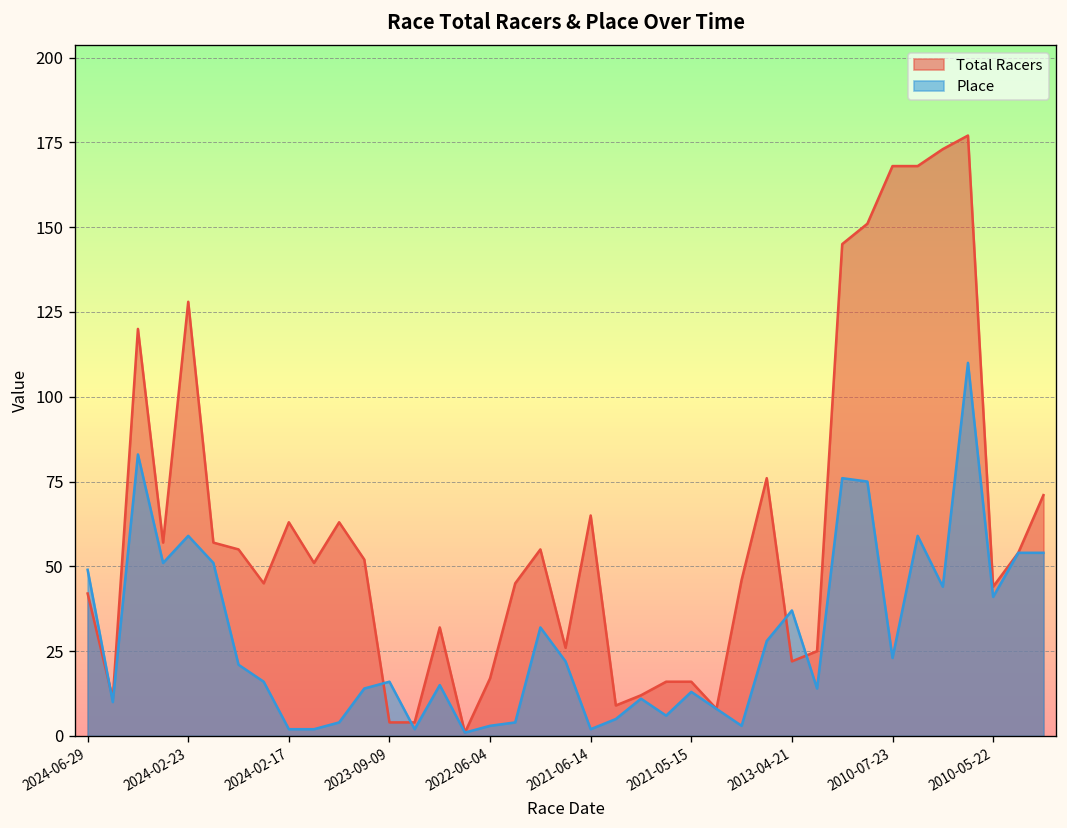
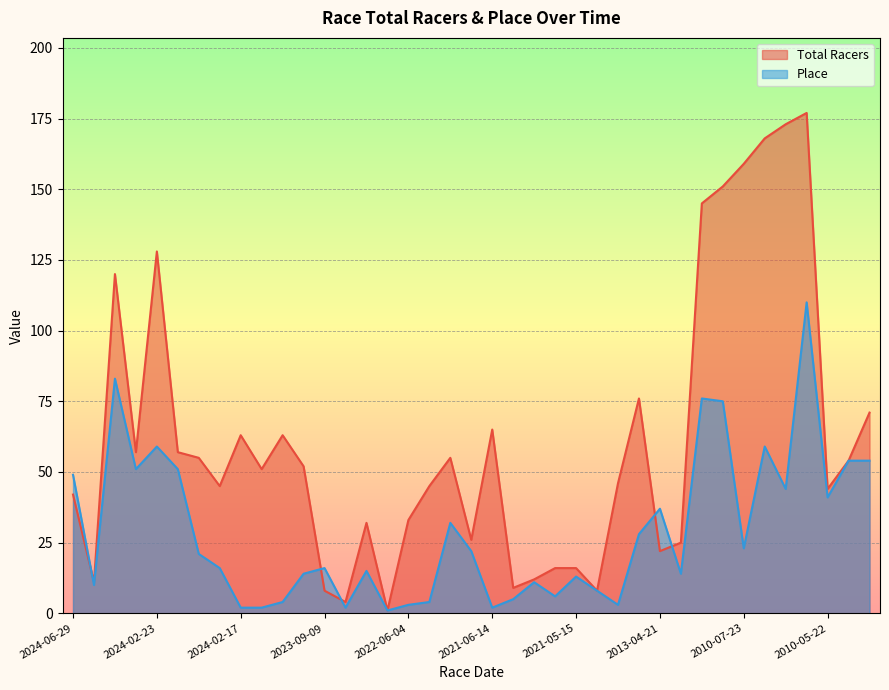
  {
    "Total Racers": {
      "2024-06-29": 42,
-     "2023-09-09": 4,
-     "2022-06-04": 17,
+     "2023-09-09": 8,
+     "2022-06-04": 33,
      "2021-06-14": 65,
      "2013-04-21": 22,
-     "2010-07-23": 168
+     "2010-07-23": 159
    },
    "Place": {
      "2024-06-29": 49,
      "2023-09-09": 16,
      "2022-06-04": 3,
      "2021-06-14": 2,
      "2013-04-21": 37,
      "2010-07-23": 23
    }
  }
